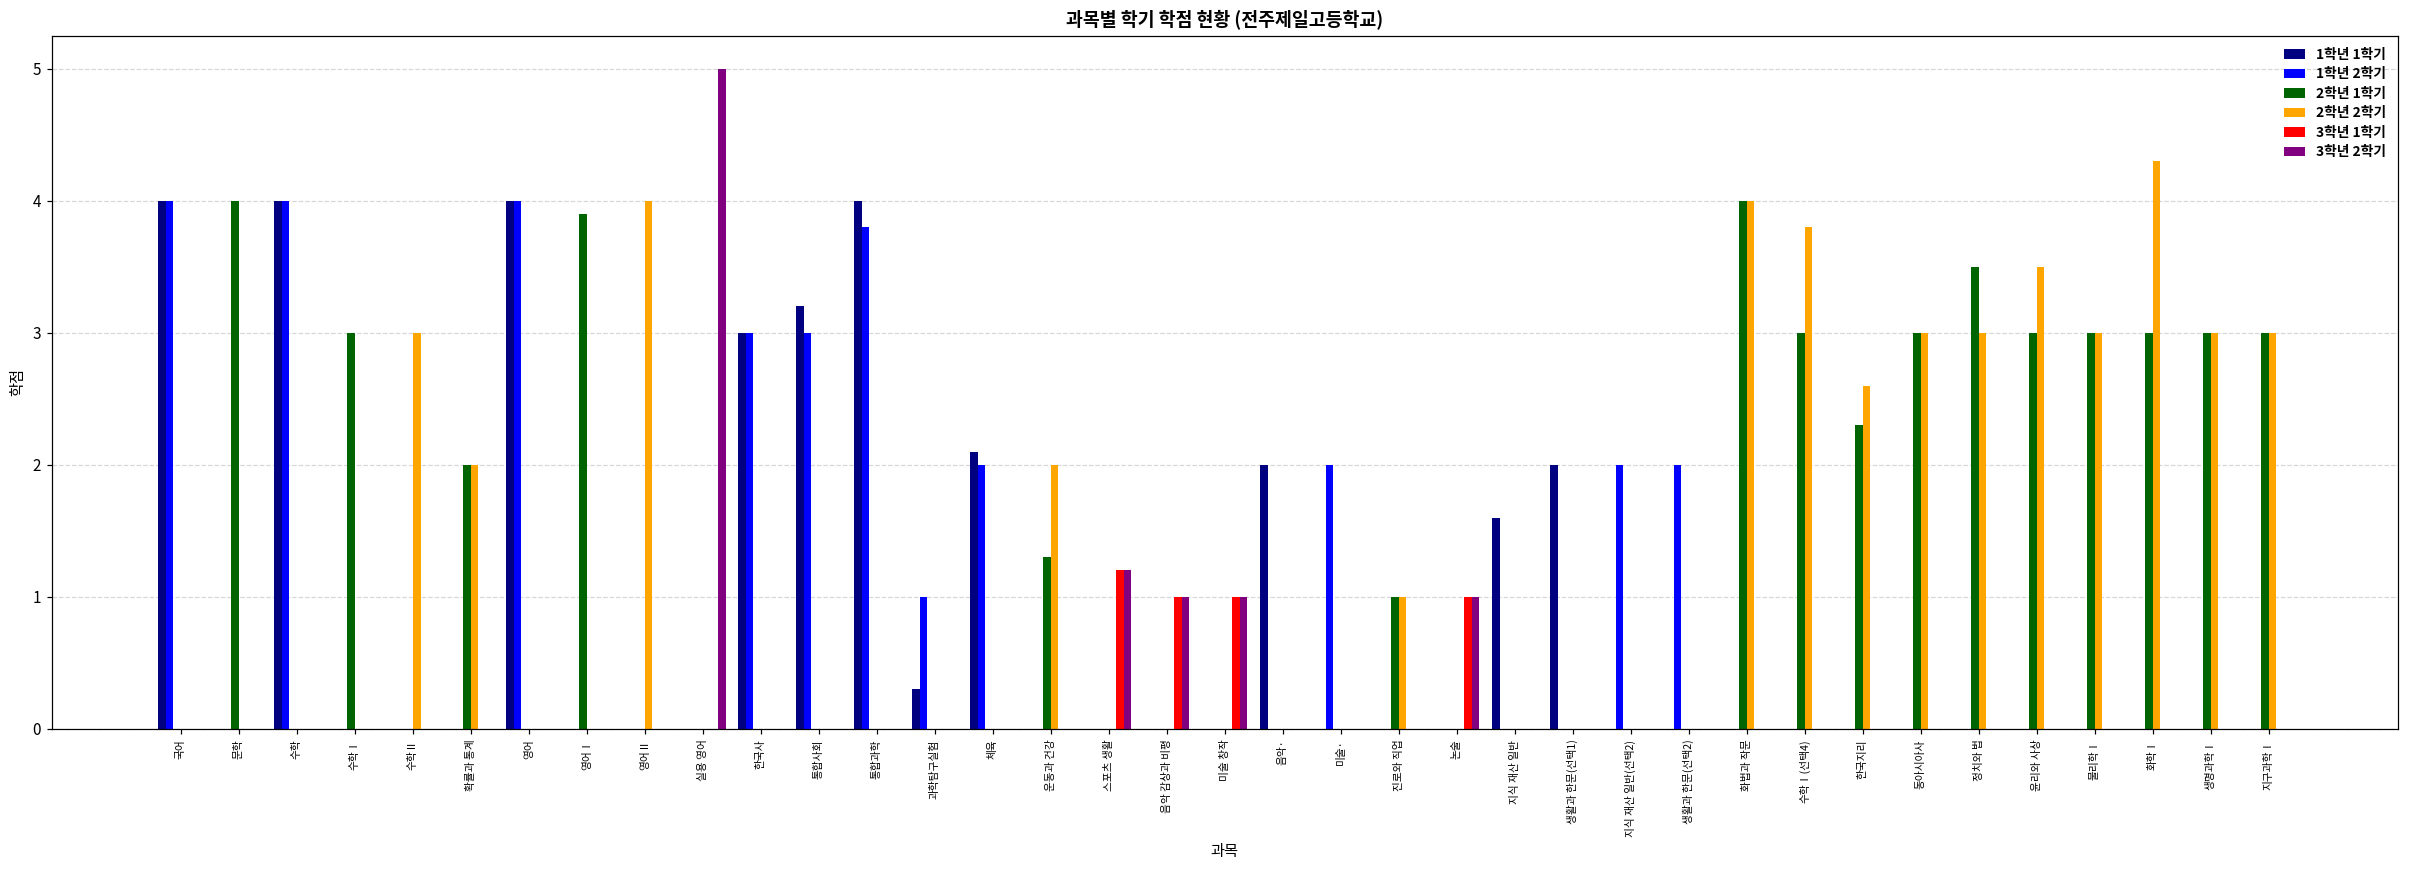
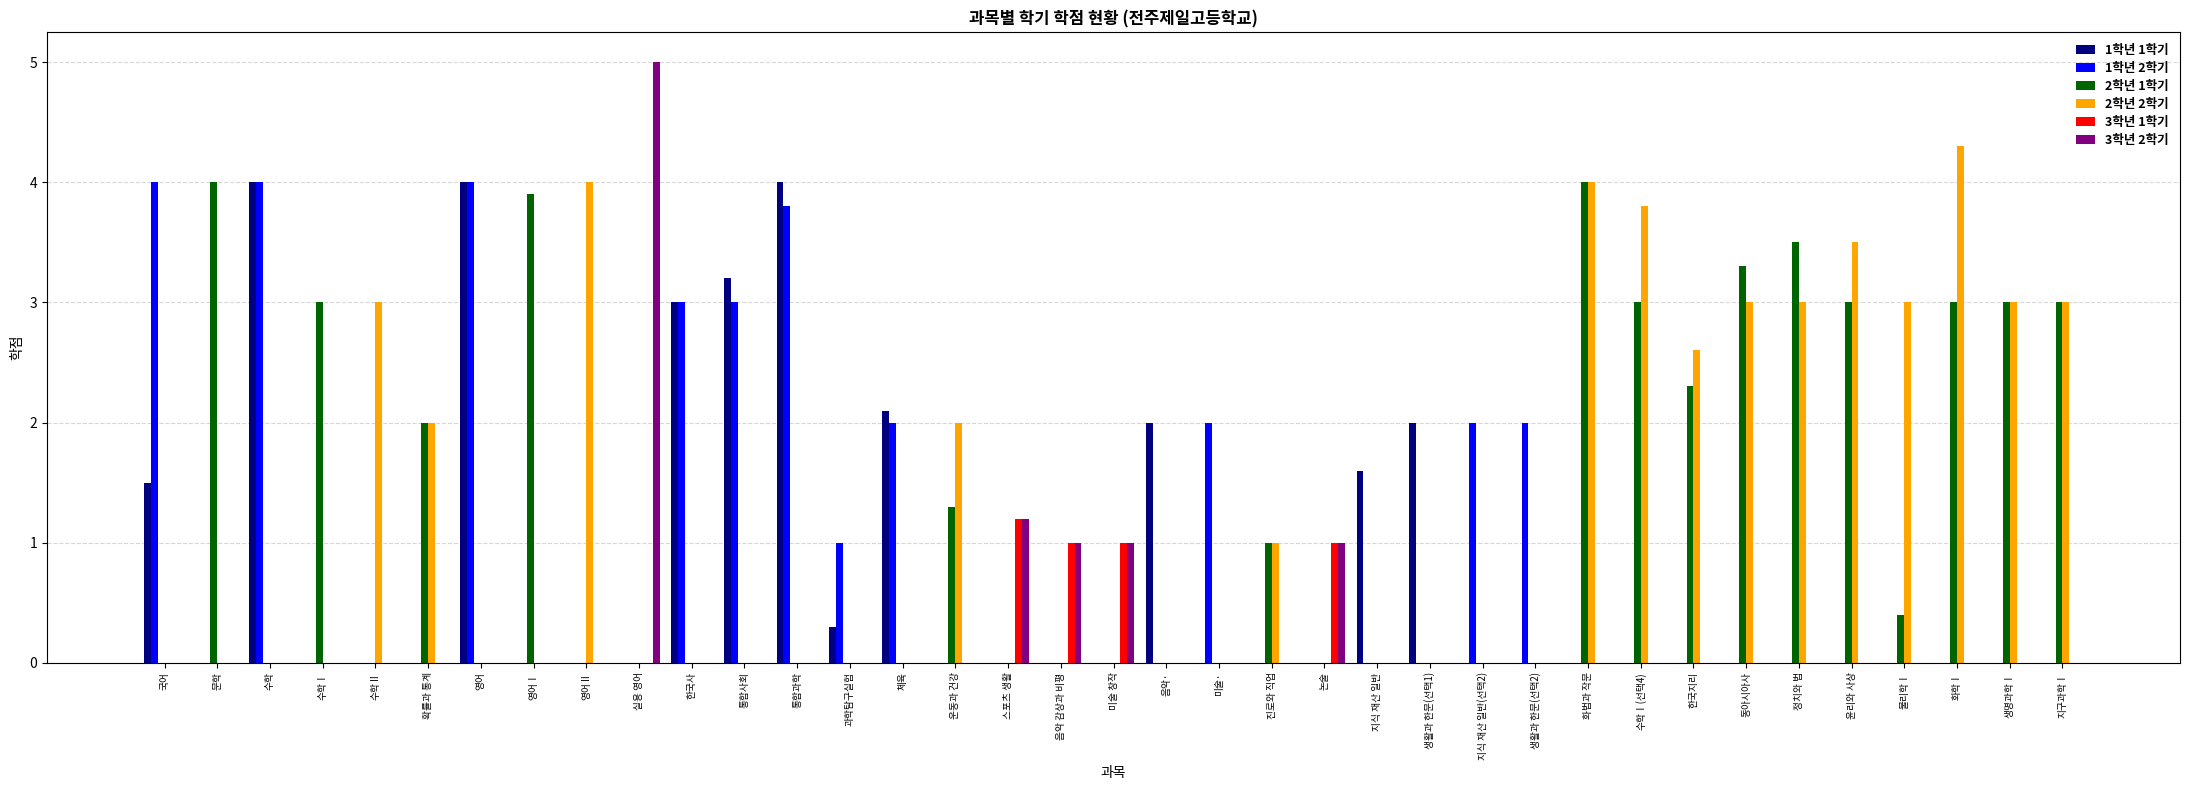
  {
    "1학년 1학기": {
-     "국어": 4.0,
+     "국어": 1.5,
      "문학": 0.0,
      "수학": 4.0,
      "수학Ⅰ": 0.0,
      "수학Ⅱ": 0.0,
      "확률과 통계": 0.0,
      "영어": 4.0,
      "영어Ⅰ": 0.0,
      "영어Ⅱ": 0.0,
      "실용 영어": 0.0,
      "한국사": 3.0,
      "통합사회": 3.2,
      "통합과학": 4.0,
      "과학탐구실험": 0.3,
      "체육": 2.1,
      "운동과 건강": 0.0,
      "스포츠 생활": 0.0,
      "음악 감상과 비평": 0.0,
      "미술 창작": 0.0,
      "음악·": 2.0,
      "미술·": 0.0,
      "진로와 직업": 0.0,
      "논술": 0.0,
      "지식 재산 일반": 1.6,
      "생활과 한문(선택1)": 2.0,
      "지식 재산 일반(선택2)": 0.0,
      "생활과 한문(선택2)": 0.0,
      "화법과 작문": 0.0,
      "수학Ⅰ(선택4)": 0.0,
      "한국지리": 0.0,
      "동아시아사": 0.0,
      "정치와 법": 0.0,
      "윤리와 사상": 0.0,
      "물리학Ⅰ": 0.0,
      "화학Ⅰ": 0.0,
      "생명과학Ⅰ": 0.0,
      "지구과학Ⅰ": 0.0
    },
    "2학년 1학기": {
      "국어": 0.0,
      "문학": 4.0,
      "수학": 0.0,
      "수학Ⅰ": 3.0,
      "수학Ⅱ": 0.0,
      "확률과 통계": 2.0,
      "영어": 0.0,
      "영어Ⅰ": 3.9,
      "영어Ⅱ": 0.0,
      "실용 영어": 0.0,
      "한국사": 0.0,
      "통합사회": 0.0,
      "통합과학": 0.0,
      "과학탐구실험": 0.0,
      "체육": 0.0,
      "운동과 건강": 1.3,
      "스포츠 생활": 0.0,
      "음악 감상과 비평": 0.0,
      "미술 창작": 0.0,
      "음악·": 0.0,
      "미술·": 0.0,
      "진로와 직업": 1.0,
      "논술": 0.0,
      "지식 재산 일반": 0.0,
      "생활과 한문(선택1)": 0.0,
      "지식 재산 일반(선택2)": 0.0,
      "생활과 한문(선택2)": 0.0,
      "화법과 작문": 4.0,
      "수학Ⅰ(선택4)": 3.0,
      "한국지리": 2.3,
-     "동아시아사": 3.0,
+     "동아시아사": 3.3,
      "정치와 법": 3.5,
      "윤리와 사상": 3.0,
-     "물리학Ⅰ": 3.0,
+     "물리학Ⅰ": 0.4,
      "화학Ⅰ": 3.0,
      "생명과학Ⅰ": 3.0,
      "지구과학Ⅰ": 3.0
    }
  }
